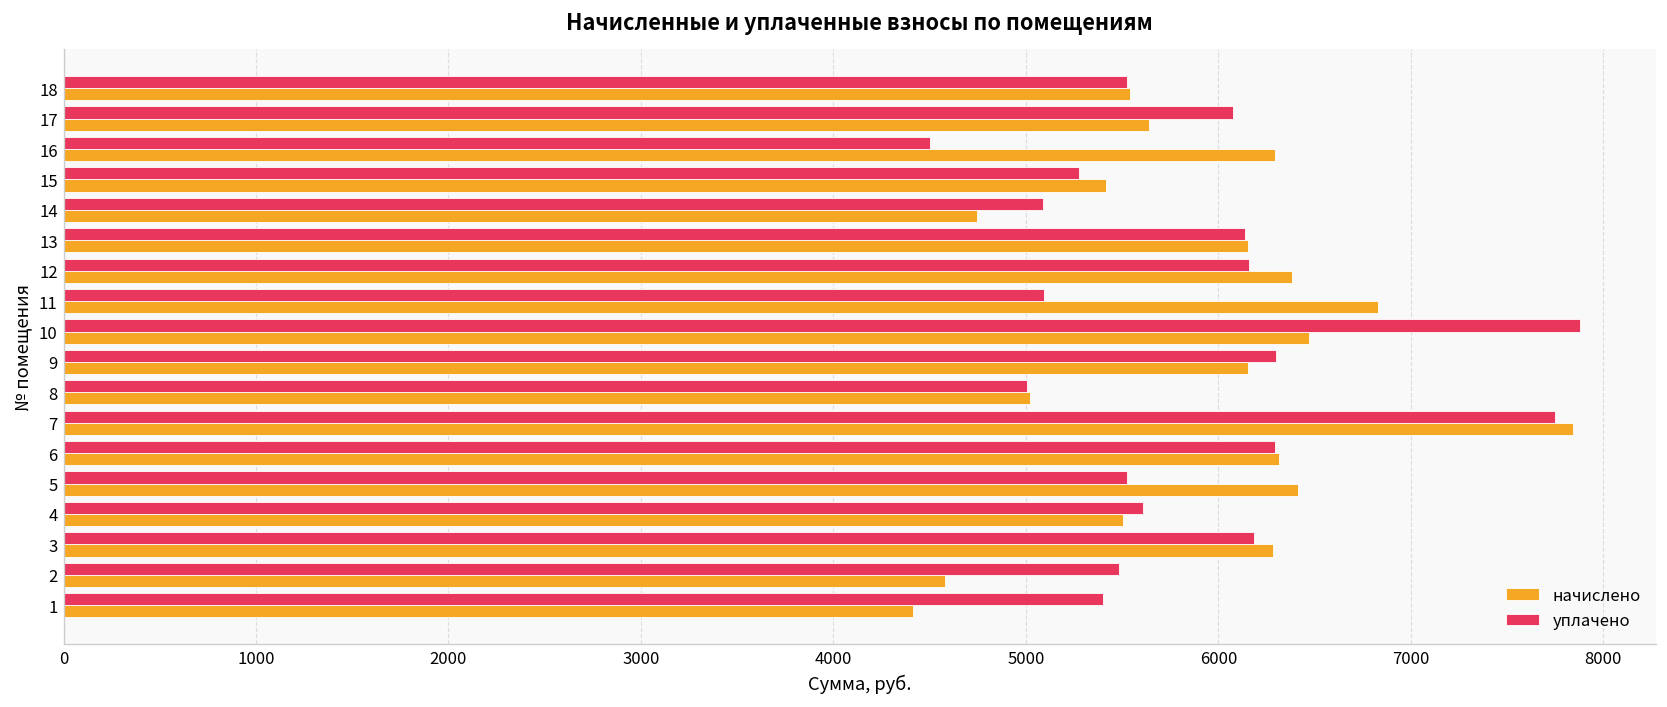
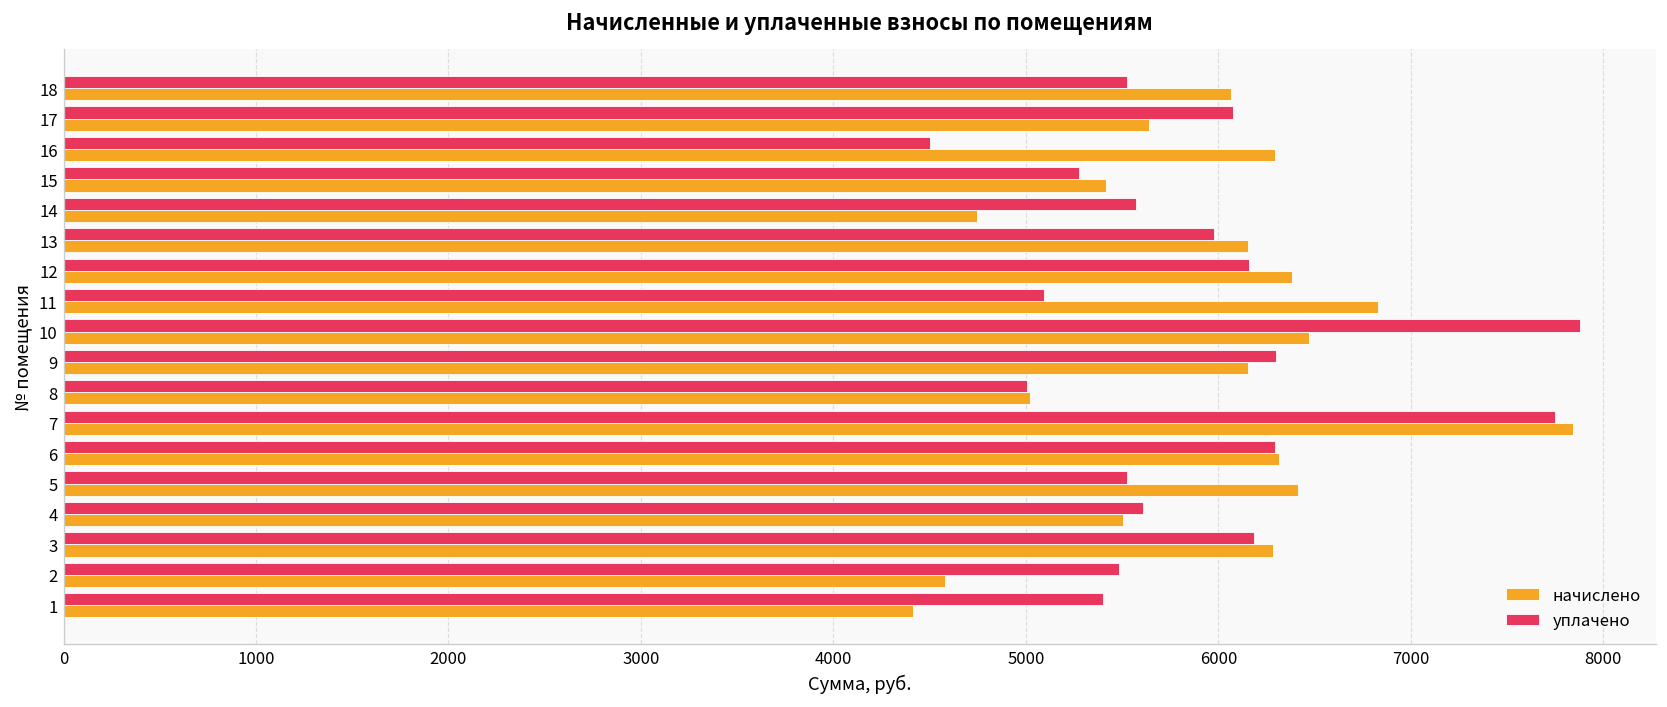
  {
    "начислено": {
-     "18": 5540,
+     "18": 6070,
      "17": 5640,
      "16": 6290,
      "15": 5420,
      "14": 4750,
      "13": 6160,
      "12": 6380,
      "11": 6830,
      "10": 6470,
      "9": 6160,
      "8": 5020,
      "7": 7840,
      "6": 6320,
      "5": 6410,
      "4": 5500,
      "3": 6290,
      "2": 4580,
      "1": 4410
    },
    "уплачено": {
      "18": 5520,
      "17": 6070,
      "16": 4500,
      "15": 5280,
-     "14": 5090,
-     "13": 6140,
+     "14": 5570,
+     "13": 5980,
      "12": 6160,
      "11": 5090,
      "10": 7880,
      "9": 6300,
      "8": 5010,
      "7": 7750,
      "6": 6300,
      "5": 5520,
      "4": 5610,
      "3": 6190,
      "2": 5490,
      "1": 5400
    }
  }
